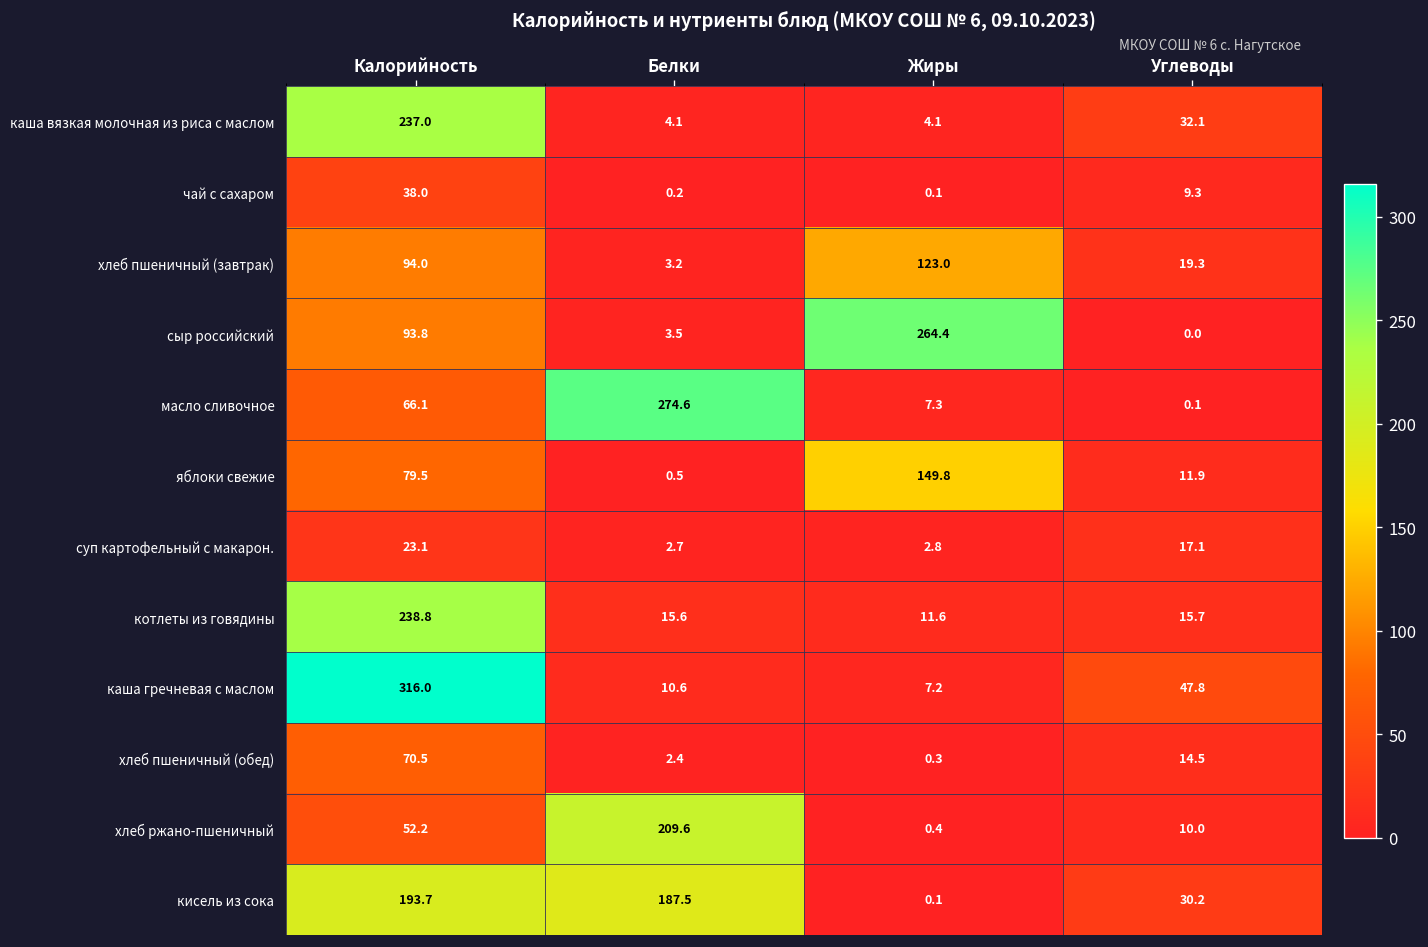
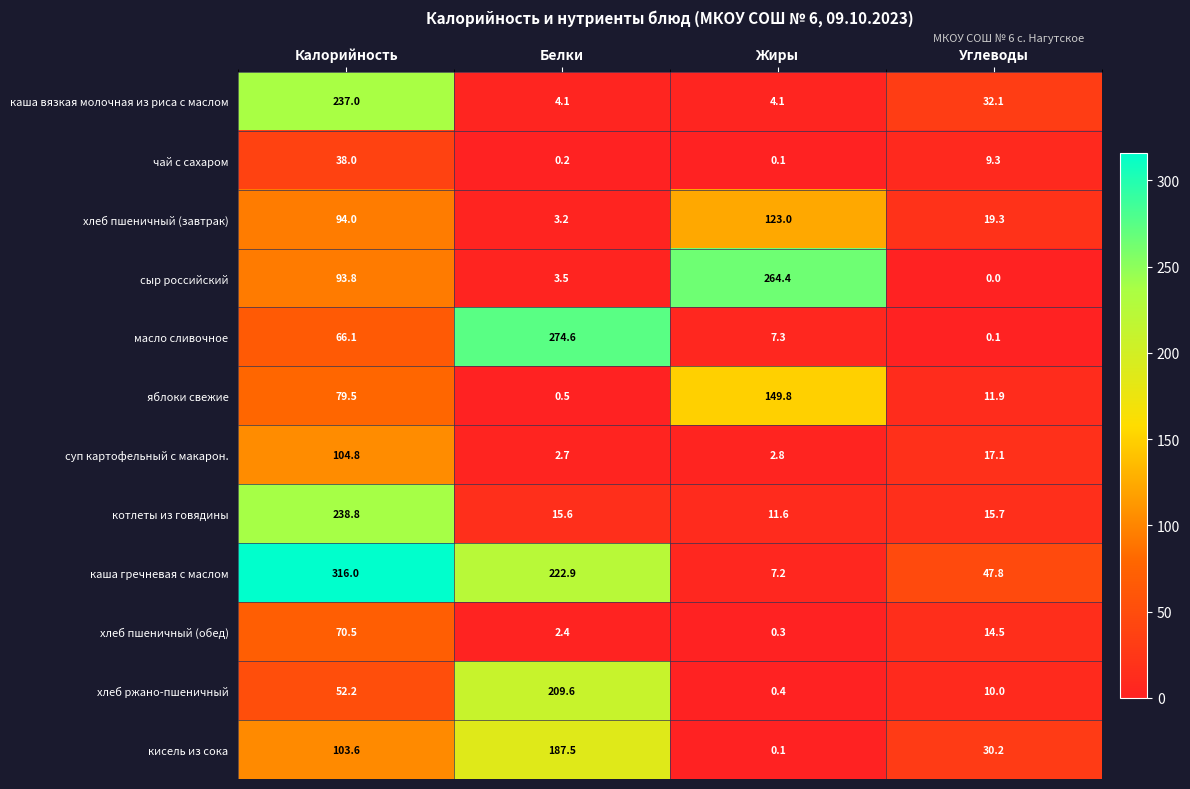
  {
    "каша вязкая молочная из риса с маслом": {
      "Калорийность": 237.0,
      "Белки": 4.1,
      "Жиры": 4.1,
      "Углеводы": 32.1
    },
    "чай с сахаром": {
      "Калорийность": 38.0,
      "Белки": 0.2,
      "Жиры": 0.1,
      "Углеводы": 9.3
    },
    "хлеб пшеничный (завтрак)": {
      "Калорийность": 94.0,
      "Белки": 3.2,
      "Жиры": 123.0,
      "Углеводы": 19.3
    },
    "сыр российский": {
      "Калорийность": 93.8,
      "Белки": 3.5,
      "Жиры": 264.4,
      "Углеводы": 0.0
    },
    "масло сливочное": {
      "Калорийность": 66.1,
      "Белки": 274.6,
      "Жиры": 7.3,
      "Углеводы": 0.1
    },
    "яблоки свежие": {
      "Калорийность": 79.5,
      "Белки": 0.5,
      "Жиры": 149.8,
      "Углеводы": 11.9
    },
    "суп картофельный с макарон.": {
-     "Калорийность": 23.1,
+     "Калорийность": 104.8,
      "Белки": 2.7,
      "Жиры": 2.8,
      "Углеводы": 17.1
    },
    "котлеты из говядины": {
      "Калорийность": 238.8,
      "Белки": 15.6,
      "Жиры": 11.6,
      "Углеводы": 15.7
    },
    "каша гречневая с маслом": {
      "Калорийность": 316.0,
-     "Белки": 10.6,
+     "Белки": 222.9,
      "Жиры": 7.2,
      "Углеводы": 47.8
    },
    "хлеб пшеничный (обед)": {
      "Калорийность": 70.5,
      "Белки": 2.4,
      "Жиры": 0.3,
      "Углеводы": 14.5
    },
    "хлеб ржано-пшеничный": {
      "Калорийность": 52.2,
      "Белки": 209.6,
      "Жиры": 0.4,
      "Углеводы": 10.0
    },
    "кисель из сока": {
-     "Калорийность": 193.7,
+     "Калорийность": 103.6,
      "Белки": 187.5,
      "Жиры": 0.1,
      "Углеводы": 30.2
    }
  }
